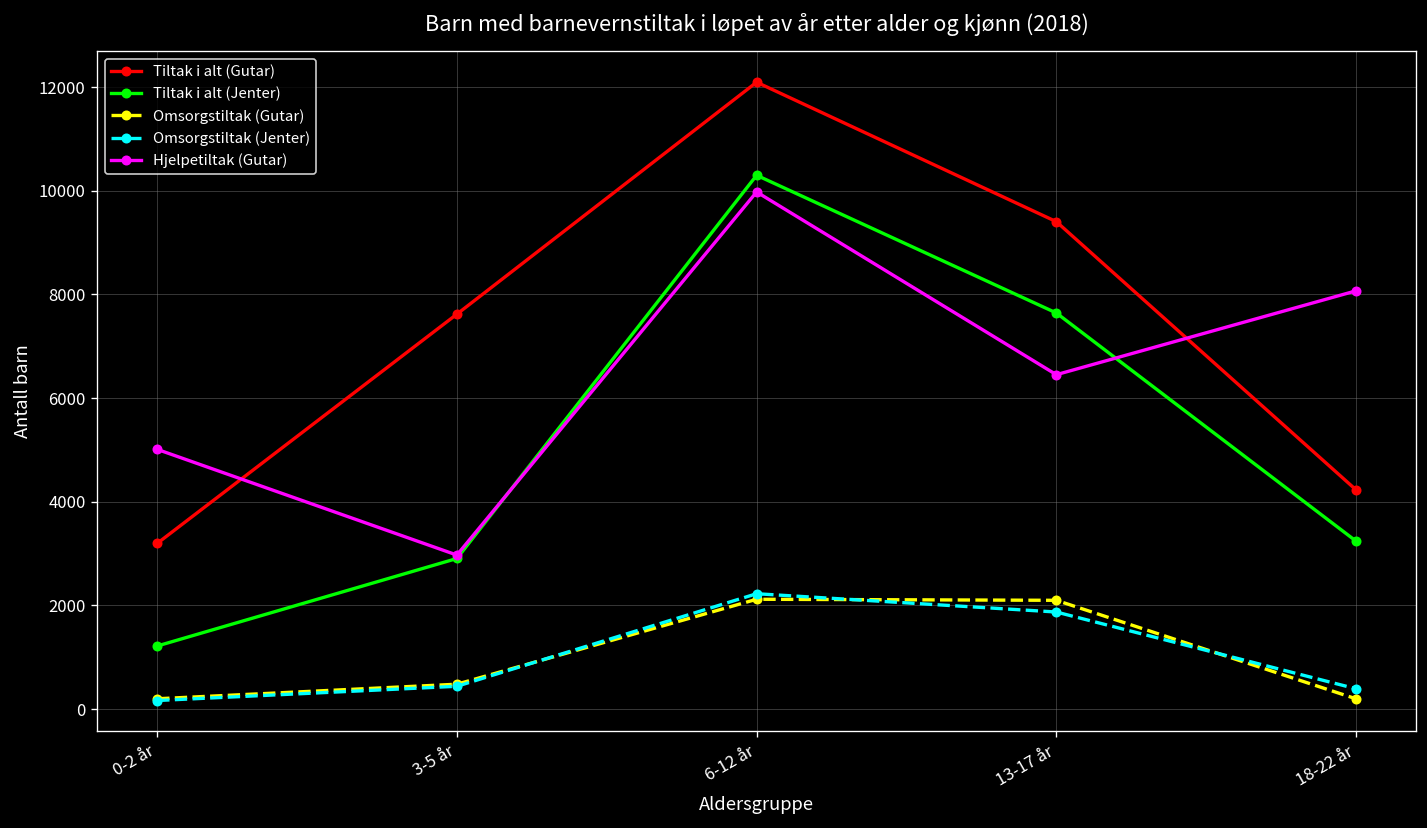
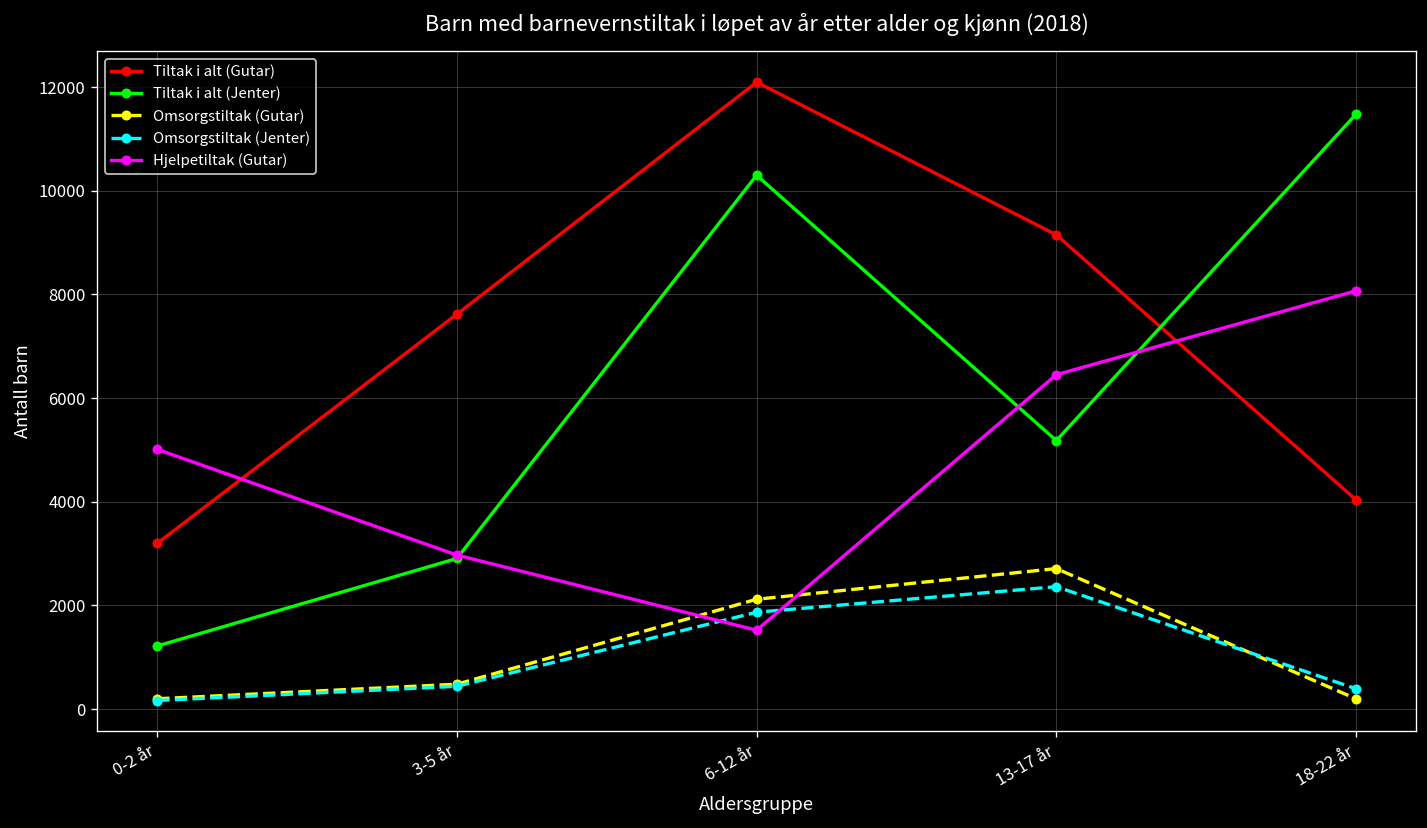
  {
    "Tiltak i alt (Gutar)": {
      "0-2 år": 3200,
      "3-5 år": 7600,
      "6-12 år": 12100,
-     "13-17 år": 9400,
-     "18-22 år": 4200
+     "13-17 år": 9200,
+     "18-22 år": 4000
    },
    "Tiltak i alt (Jenter)": {
      "0-2 år": 1200,
      "3-5 år": 2900,
      "6-12 år": 10300,
-     "13-17 år": 7600,
-     "18-22 år": 3200
+     "13-17 år": 5200,
+     "18-22 år": 11500
    },
    "Omsorgstiltak (Gutar)": {
      "6-12 år": 2100,
-     "13-17 år": 2100,
+     "13-17 år": 2700,
      "18-22 år": 200
    },
    "Omsorgstiltak (Jenter)": {
-     "6-12 år": 2200,
-     "13-17 år": 1900,
+     "6-12 år": 1900,
+     "13-17 år": 2400,
      "18-22 år": 400
    },
    "Hjelpetiltak (Gutar)": {
      "0-2 år": 5000,
      "3-5 år": 3000,
-     "6-12 år": 10000,
+     "6-12 år": 1500,
      "13-17 år": 6500,
      "18-22 år": 8100
    }
  }
